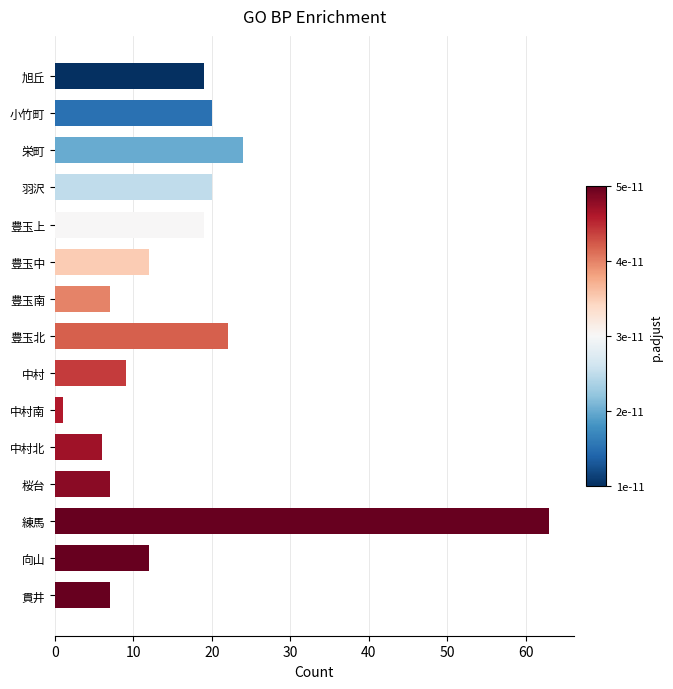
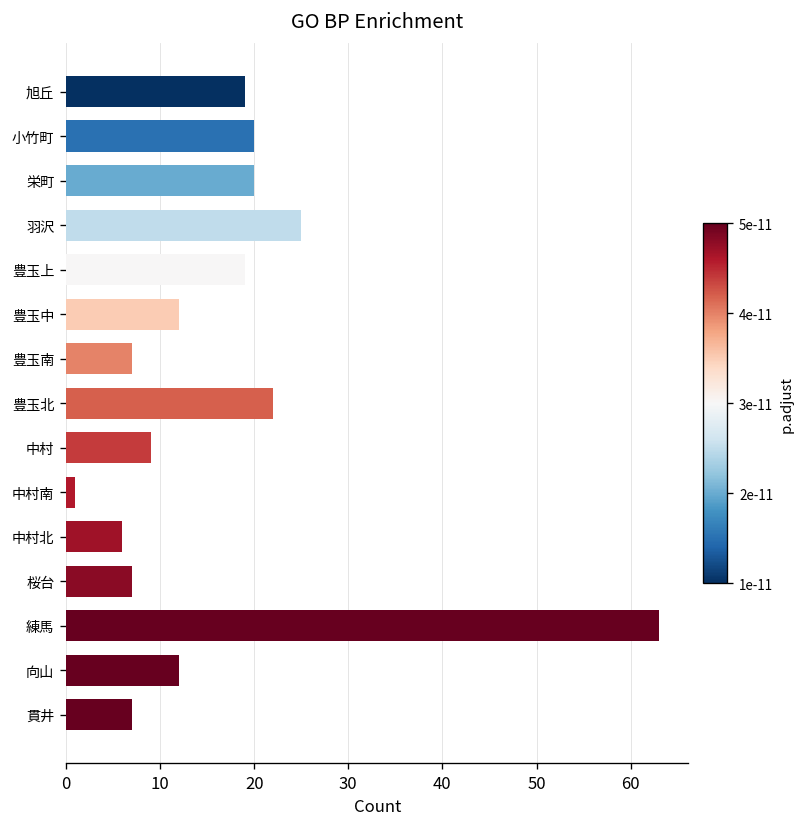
  {
    "旭丘": 19,
    "小竹町": 20,
-   "栄町": 24,
-   "羽沢": 20,
+   "栄町": 20,
+   "羽沢": 25,
    "豊玉上": 19,
    "豊玉中": 12,
    "豊玉南": 7,
    "豊玉北": 22,
    "中村": 9,
    "中村南": 1,
    "中村北": 6,
    "桜台": 7,
    "練馬": 63,
    "向山": 12,
    "貫井": 7
  }
